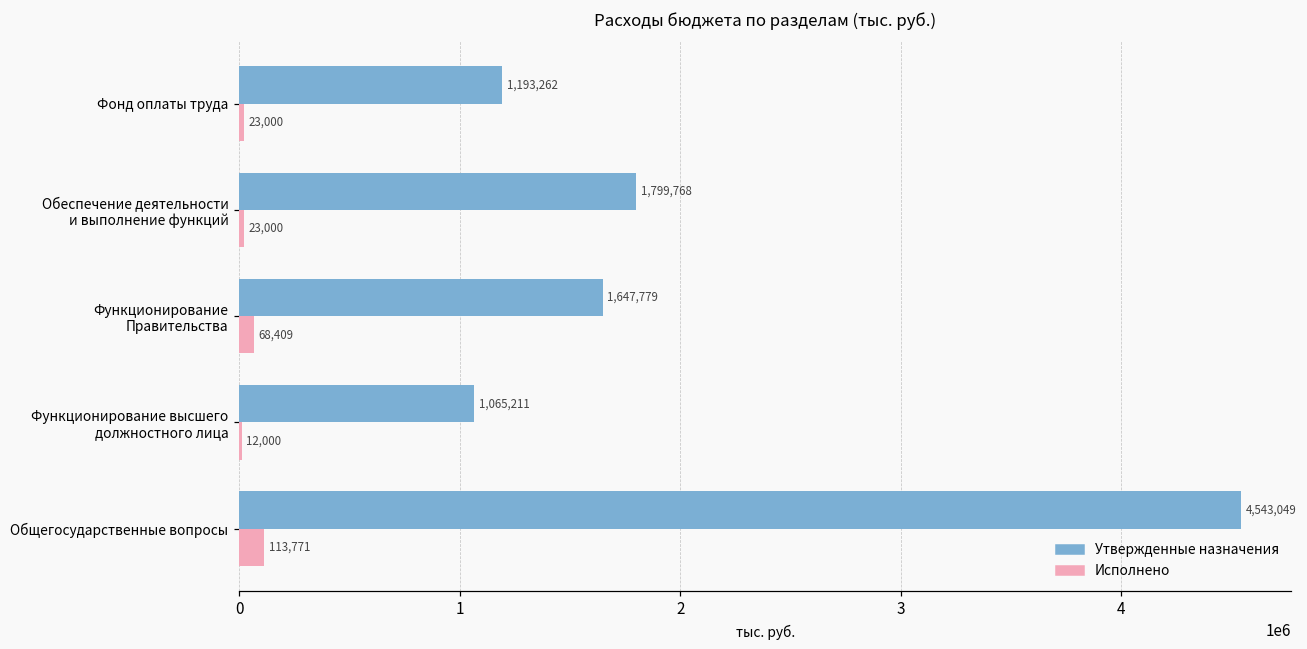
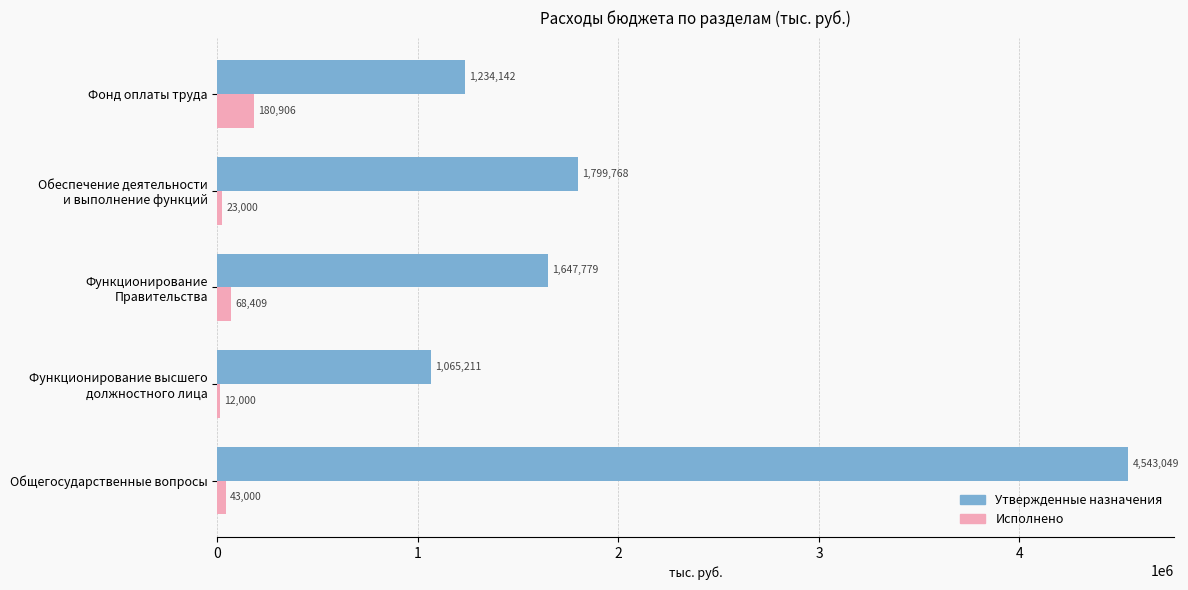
  {
    "Утвержденные назначения": {
-     "Фонд оплаты труда": "1,193,262",
+     "Фонд оплаты труда": "1,234,142",
      "Обеспечение деятельности и выполнение функций": "1,799,768",
      "Функционирование Правительства": "1,647,779",
      "Функционирование высшего должностного лица": "1,065,211",
      "Общегосударственные вопросы": "4,543,049"
    },
    "Исполнено": {
-     "Фонд оплаты труда": "23,000",
+     "Фонд оплаты труда": "180,906",
      "Обеспечение деятельности и выполнение функций": "23,000",
      "Функционирование Правительства": "68,409",
      "Функционирование высшего должностного лица": "12,000",
-     "Общегосударственные вопросы": "113,771"
+     "Общегосударственные вопросы": "43,000"
    }
  }
